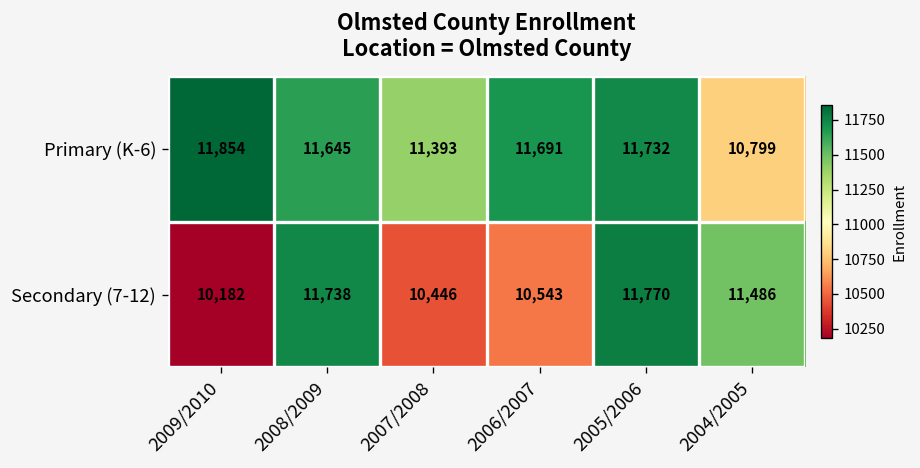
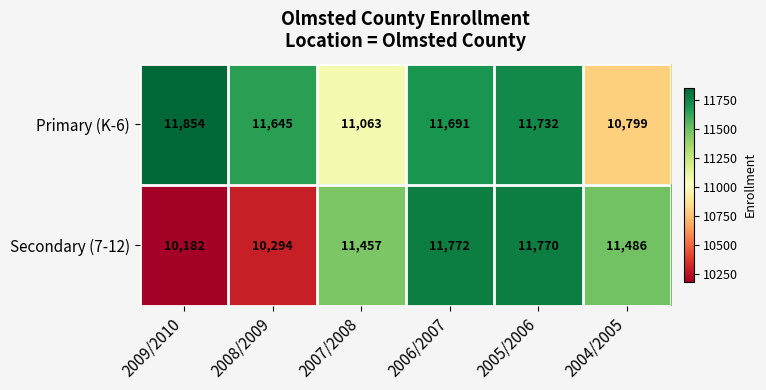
  {
    "Primary (K-6)": {
      "2009/2010": "11,854",
      "2008/2009": "11,645",
-     "2007/2008": "11,393",
+     "2007/2008": "11,063",
      "2006/2007": "11,691",
      "2005/2006": "11,732",
      "2004/2005": "10,799"
    },
    "Secondary (7-12)": {
      "2009/2010": "10,182",
-     "2008/2009": "11,738",
-     "2007/2008": "10,446",
-     "2006/2007": "10,543",
+     "2008/2009": "10,294",
+     "2007/2008": "11,457",
+     "2006/2007": "11,772",
      "2005/2006": "11,770",
      "2004/2005": "11,486"
    }
  }
